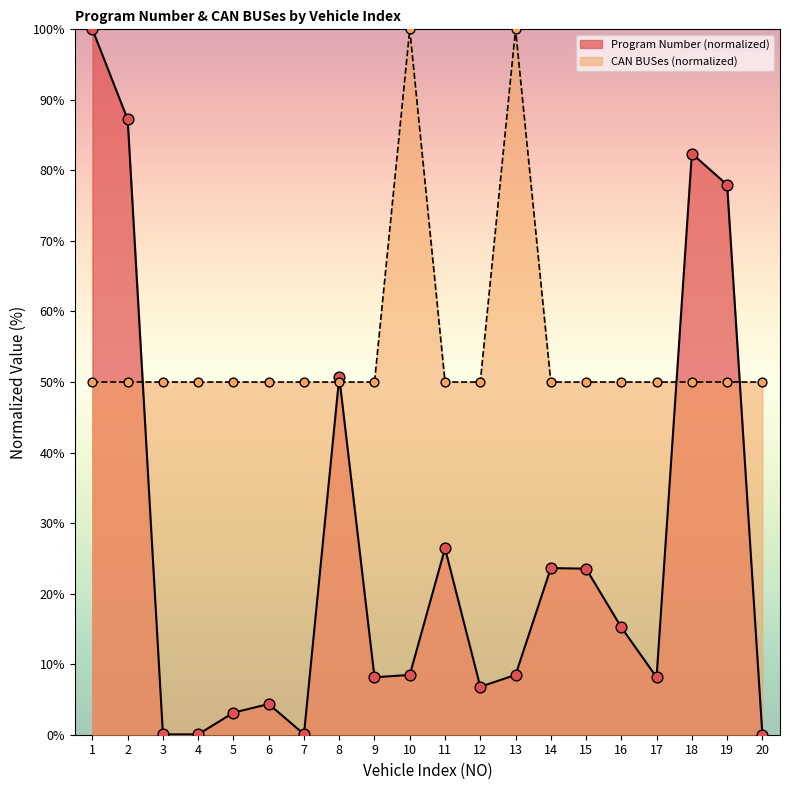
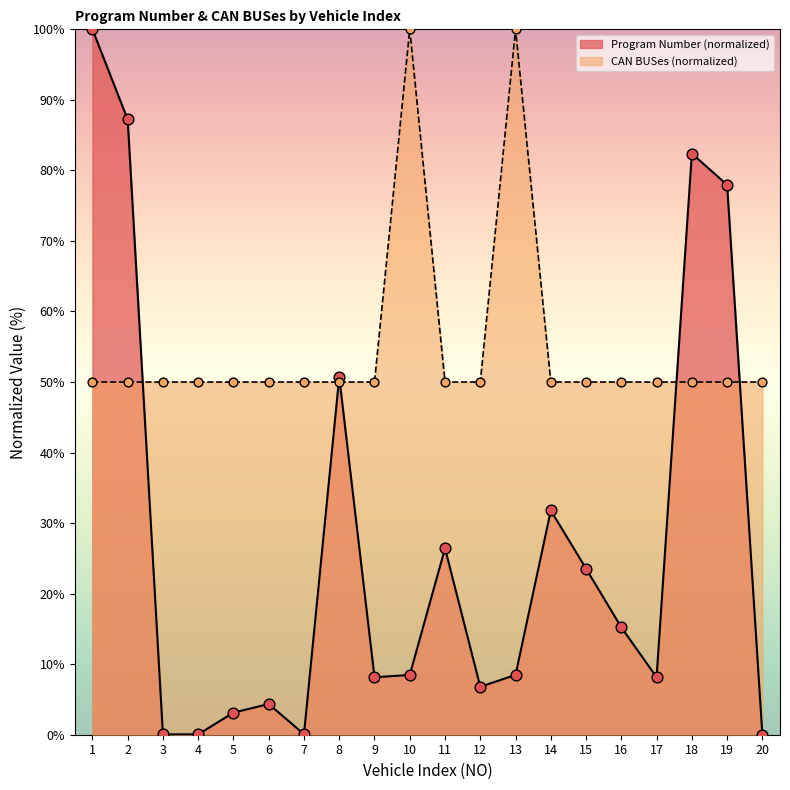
  {
    "Program Number (normalized)": {
      "1": "100%",
      "2": "87%",
      "3": "0%",
      "4": "0%",
      "5": "3%",
      "6": "4%",
      "7": "0%",
      "8": "51%",
      "9": "8%",
      "10": "8%",
      "11": "26%",
      "12": "7%",
      "13": "8%",
-     "14": "24%",
+     "14": "32%",
      "15": "24%",
      "16": "15%",
      "17": "8%",
      "18": "82%",
      "19": "78%",
      "20": "0%"
    },
    "CAN BUSes (normalized)": {
      "1": "50%",
      "2": "50%",
      "3": "50%",
      "4": "50%",
      "5": "50%",
      "6": "50%",
      "7": "50%",
      "8": "50%",
      "9": "50%",
      "10": "100%",
      "11": "50%",
      "12": "50%",
      "13": "100%",
      "14": "50%",
      "15": "50%",
      "16": "50%",
      "17": "50%",
      "18": "50%",
      "19": "50%",
      "20": "50%"
    }
  }
